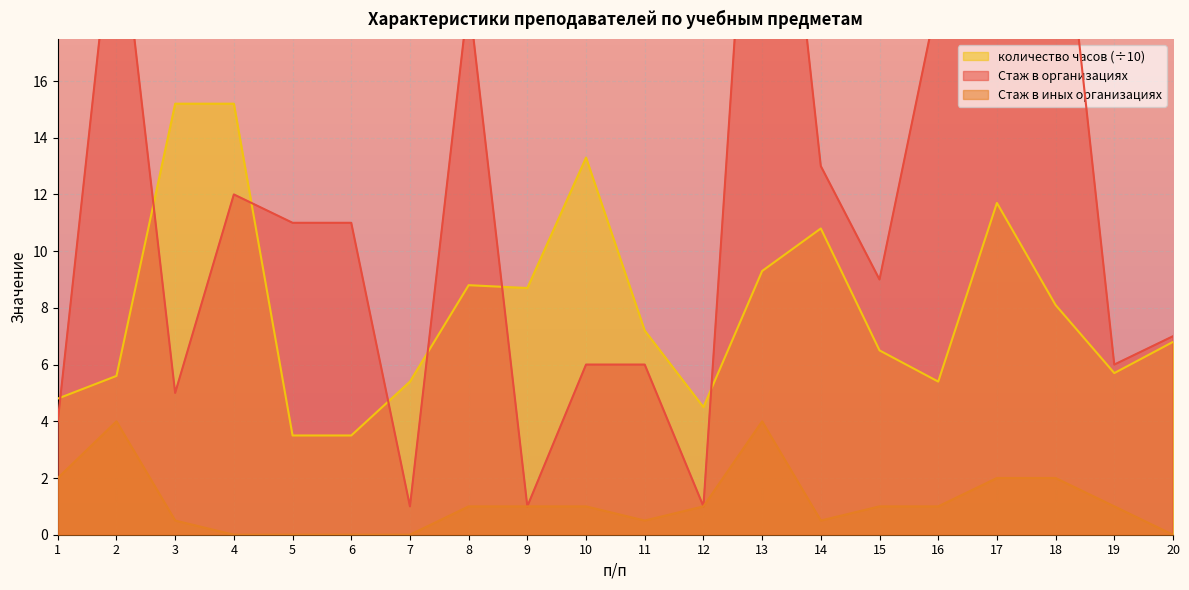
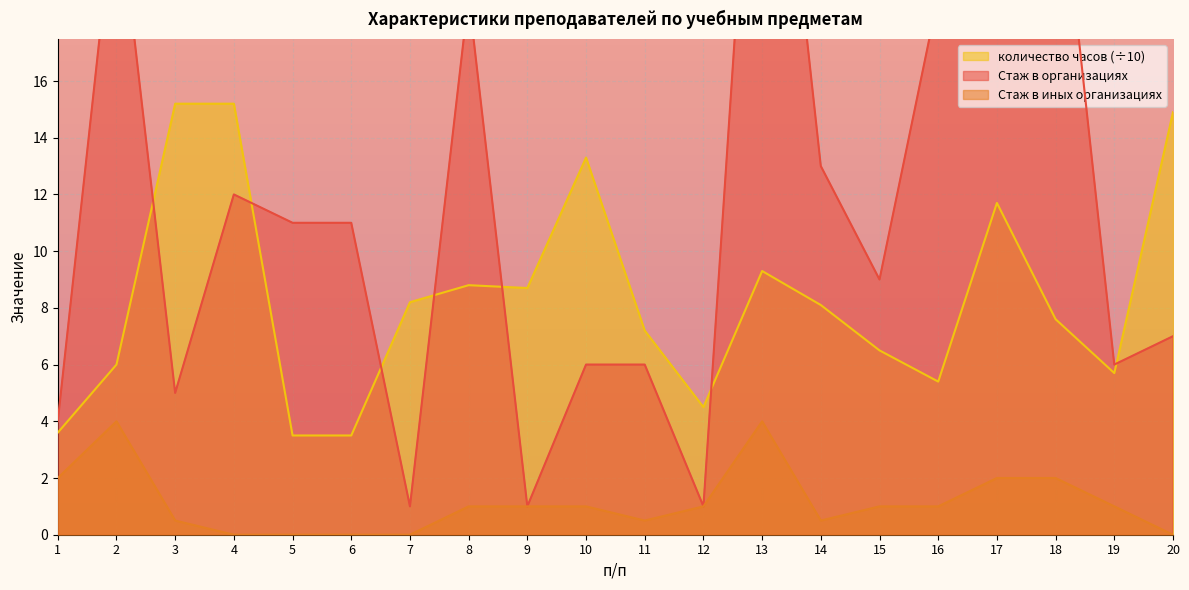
  {
    "количество часов (÷10)": {
-     "1": 4.8,
-     "2": 5.6,
+     "1": 3.6,
+     "2": 6.0,
      "3": 15.2,
      "4": 15.2,
      "5": 3.5,
      "6": 3.5,
-     "7": 5.4,
+     "7": 8.2,
      "8": 8.8,
      "9": 8.7,
      "10": 13.3,
      "11": 7.2,
      "12": 4.5,
      "13": 9.3,
-     "14": 10.8,
+     "14": 8.1,
      "15": 6.5,
      "16": 5.4,
      "17": 11.7,
-     "18": 8.1,
+     "18": 7.6,
      "19": 5.7,
-     "20": 6.8
+     "20": 14.9
    }
  }
